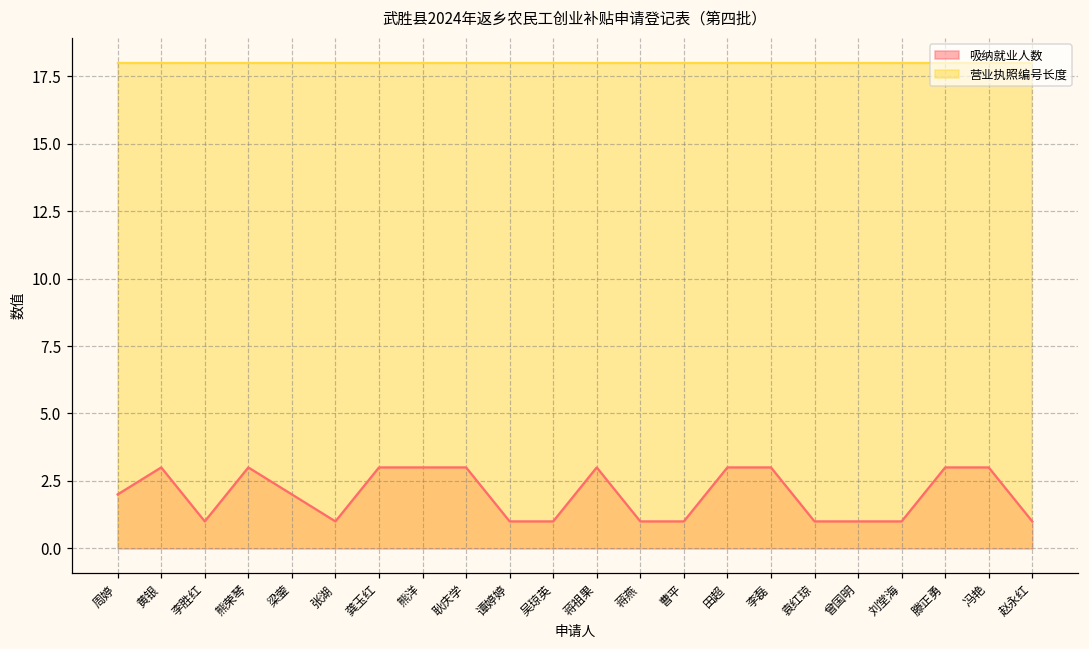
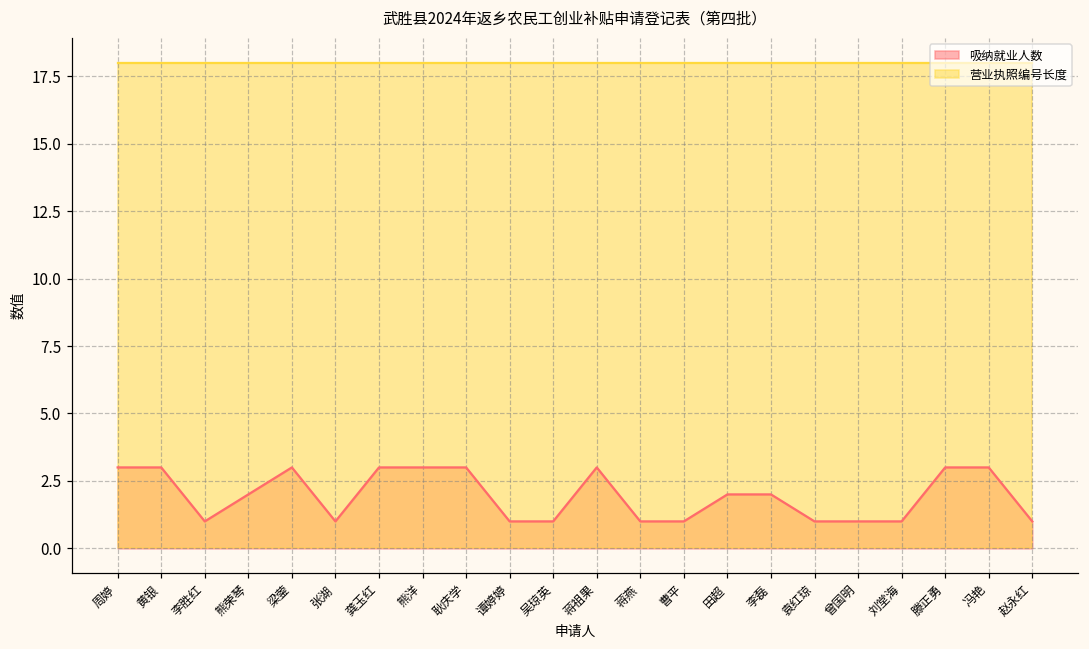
  {
    "吸纳就业人数": {
-     "周婷": 2,
+     "周婷": 3,
      "黄银": 3,
      "李胜红": 1,
-     "熊荣琴": 3,
-     "梁蓥": 2,
+     "熊荣琴": 2,
+     "梁蓥": 3,
      "张湖": 1,
      "龚玉红": 3,
      "熊洋": 3,
      "耿庆学": 3,
      "谭婷婷": 1,
      "吴琼英": 1,
      "蒋祖果": 3,
      "蒋燕": 1,
      "曹平": 1,
-     "田超": 3,
-     "李磊": 3,
+     "田超": 2,
+     "李磊": 2,
      "袁红琼": 1,
      "曾国明": 1,
      "刘堂海": 1,
      "滕正勇": 3,
      "冯艳": 3,
      "赵永红": 1
    },
    "营业执照编号长度": {
      "周婷": 18,
      "黄银": 18,
      "李胜红": 18,
      "熊荣琴": 18,
      "梁蓥": 18,
      "张湖": 18,
      "龚玉红": 18,
      "熊洋": 18,
      "耿庆学": 18,
      "谭婷婷": 18,
      "吴琼英": 18,
      "蒋祖果": 18,
      "蒋燕": 18,
      "曹平": 18,
      "田超": 18,
      "李磊": 18,
      "袁红琼": 18,
      "曾国明": 18,
      "刘堂海": 18
    }
  }
